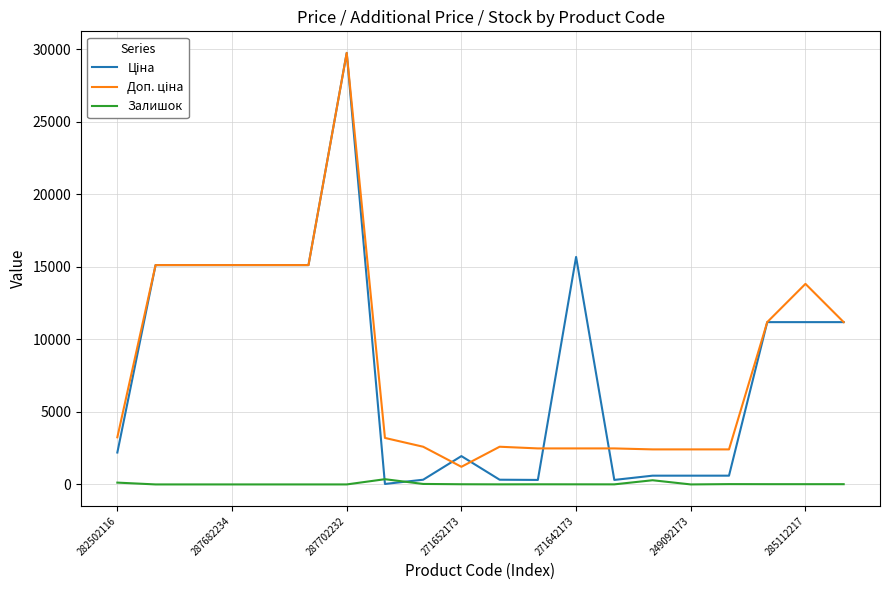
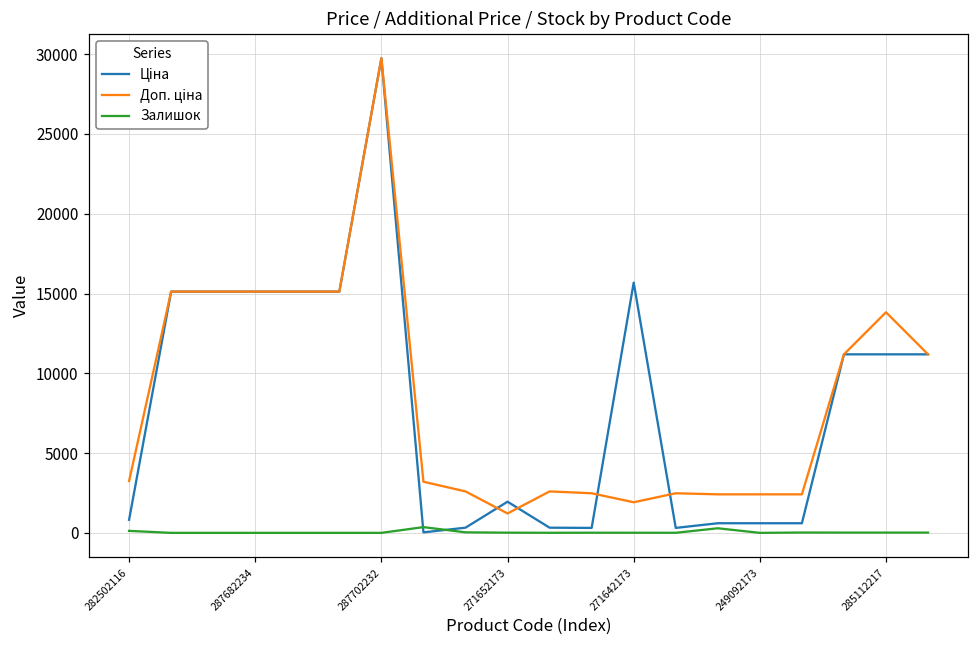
  {
    "Ціна": {
-     "282502116": 2200,
+     "282502116": 800,
      "271652173": 2000,
      "271642173": 15700,
      "249092173": 600,
      "285112217": 11200
    },
    "Доп. ціна": {
      "282502116": 3200,
      "271652173": 1200,
-     "271642173": 2500,
+     "271642173": 1900,
      "249092173": 2400,
      "285112217": 13800
    },
    "Залишок": {
      "282502116": 100,
      "287682234": 0,
      "287702232": 0,
      "271652173": 0,
      "271642173": 0,
      "249092173": 0,
      "285112217": 0
    }
  }
